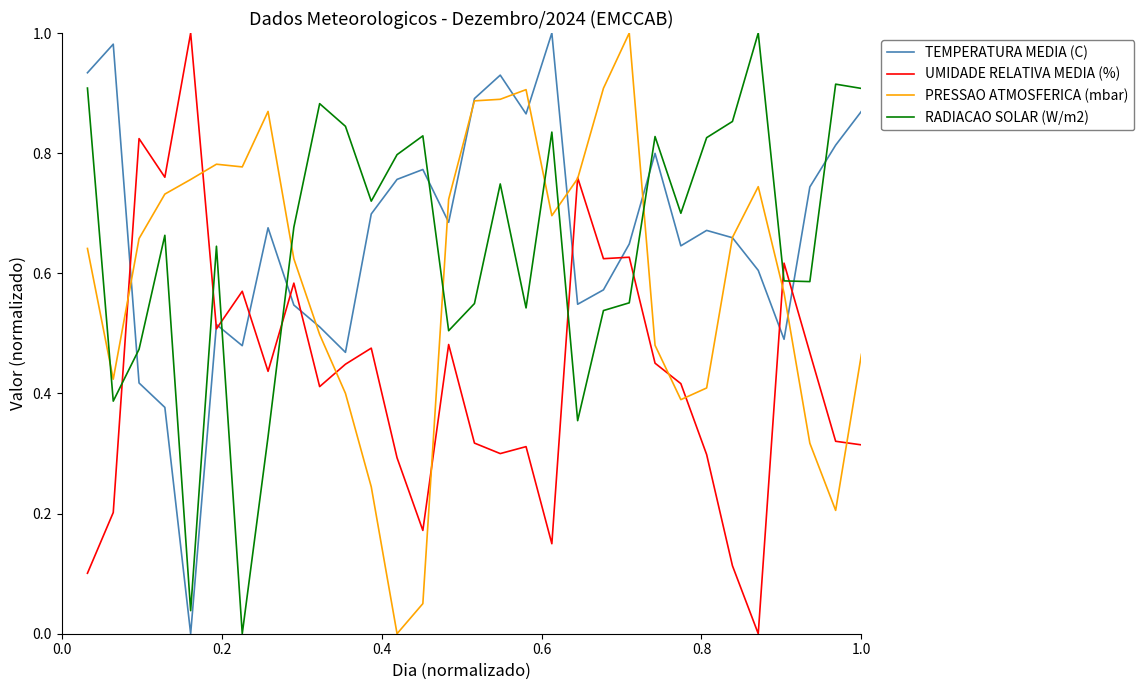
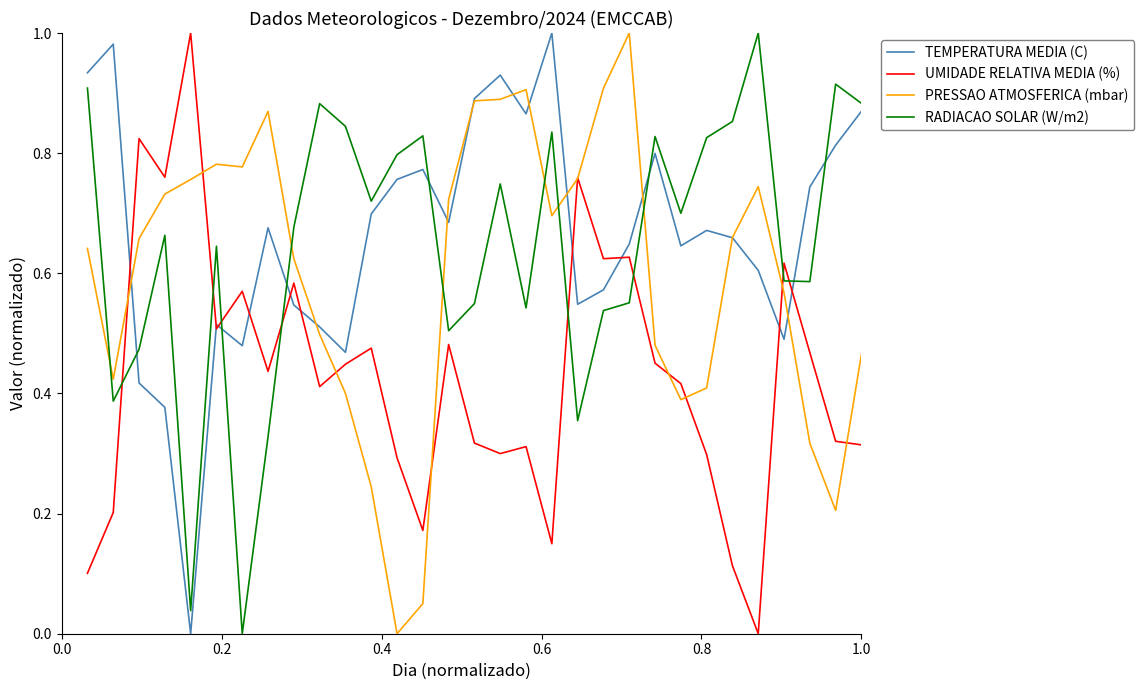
  {
    "TEMPERATURA MEDIA (C)": {
      "1.0": 0.87
    },
    "UMIDADE RELATIVA MEDIA (%)": {
      "1.0": 0.31
    },
    "PRESSAO ATMOSFERICA (mbar)": {
      "1.0": 0.47
    },
    "RADIACAO SOLAR (W/m2)": {
-     "1.0": 0.91
+     "1.0": 0.88
    }
  }
